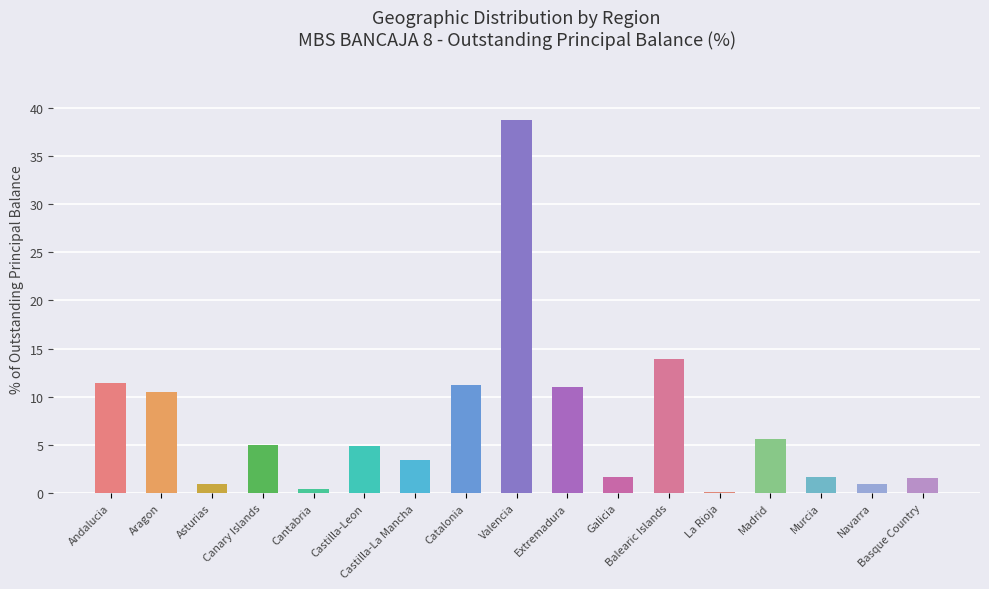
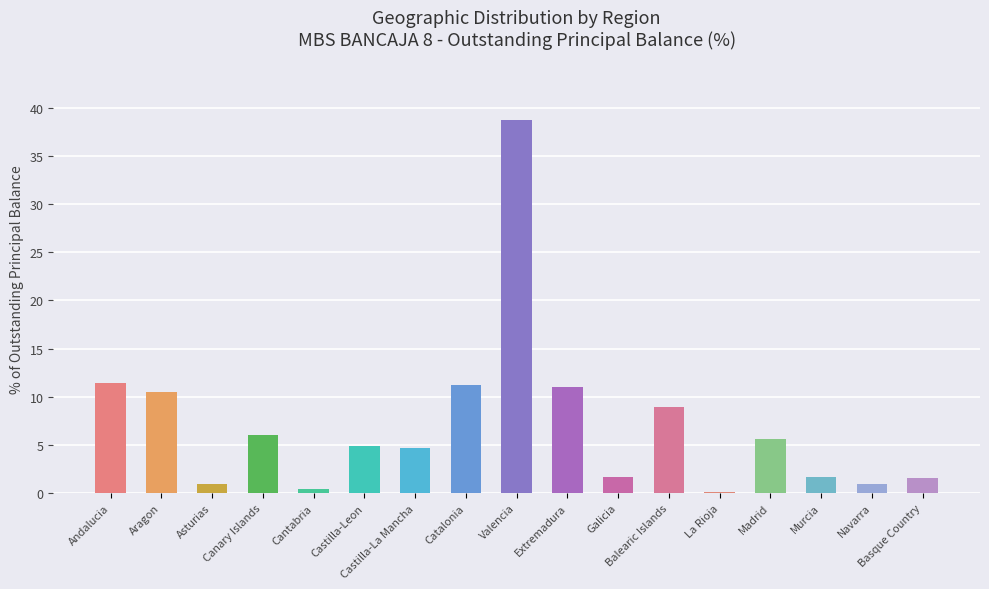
  {
    "Andalucia": 11,
    "Aragon": 10,
    "Asturias": 1,
-   "Canary Islands": 5,
+   "Canary Islands": 6,
    "Cantabria": 0,
    "Castilla-Leon": 5,
-   "Castilla-La Mancha": 3,
+   "Castilla-La Mancha": 5,
    "Catalonia": 11,
    "Valencia": 39,
    "Extremadura": 11,
    "Galicia": 2,
-   "Balearic Islands": 14,
+   "Balearic Islands": 9,
    "Madrid": 6,
    "Murcia": 2,
    "Navarra": 1,
    "Basque Country": 2
  }
